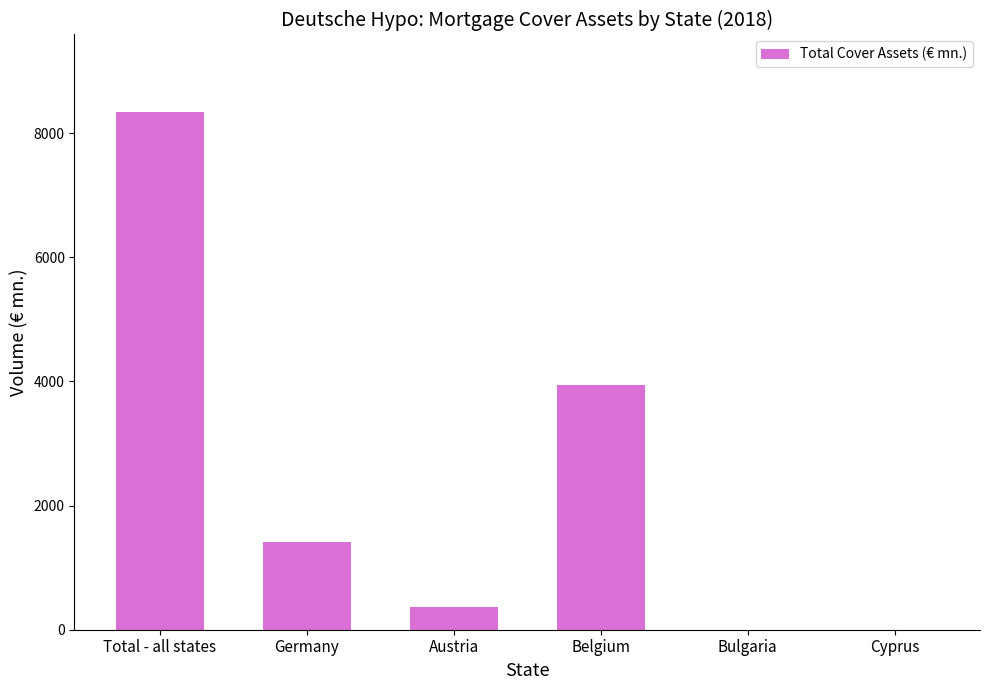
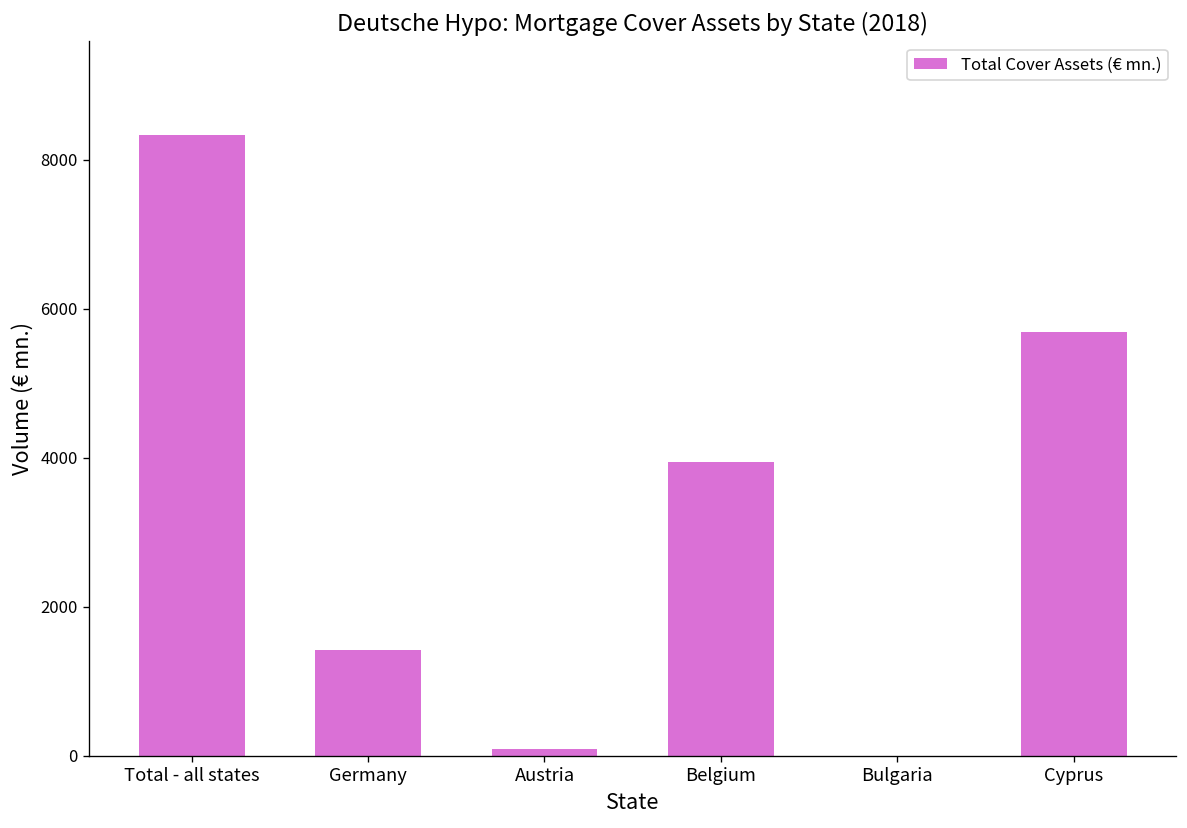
  {
    "Total - all states": 8300,
    "Germany": 1400,
-   "Austria": 400,
+   "Austria": 100,
    "Belgium": 3900,
    "Bulgaria": 0,
-   "Cyprus": 0
+   "Cyprus": 5700
  }
